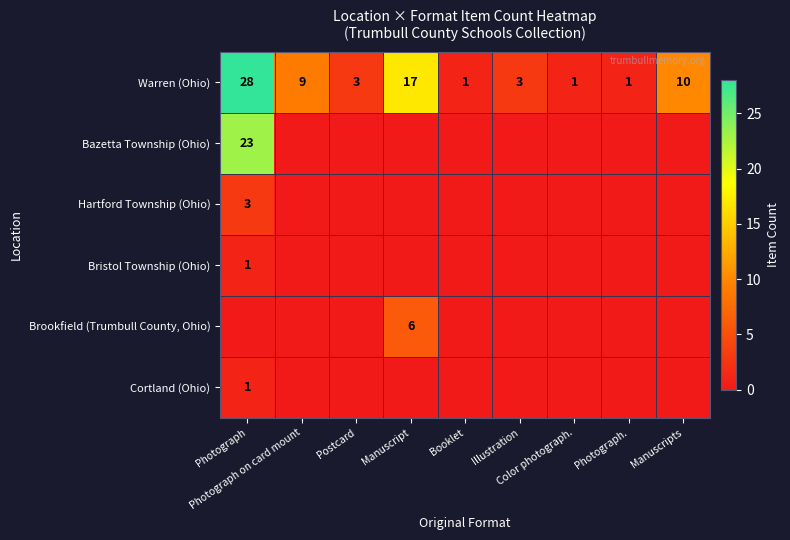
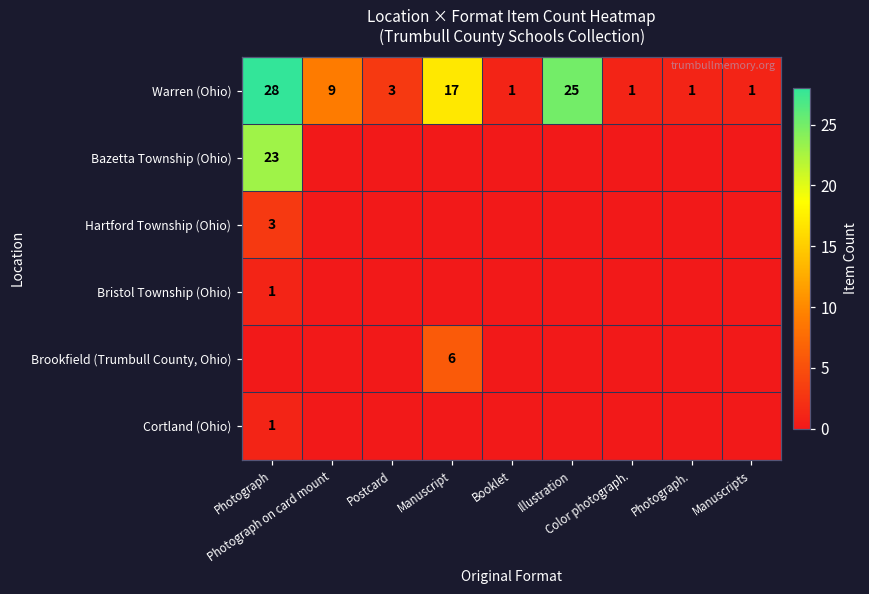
  {
    "Warren (Ohio)": {
      "Photograph": 28,
      "Photograph on card mount": 9,
      "Postcard": 3,
      "Manuscript": 17,
      "Booklet": 1,
-     "Illustration": 3,
+     "Illustration": 25,
      "Color photograph.": 1,
      "Photograph.": 1,
-     "Manuscripts": 10
+     "Manuscripts": 1
    },
    "Bazetta Township (Ohio)": {
      "Photograph": 23
    },
    "Hartford Township (Ohio)": {
      "Photograph": 3
    },
    "Bristol Township (Ohio)": {
      "Photograph": 1
    },
    "Brookfield (Trumbull County, Ohio)": {
      "Manuscript": 6
    },
    "Cortland (Ohio)": {
      "Photograph": 1
    }
  }
